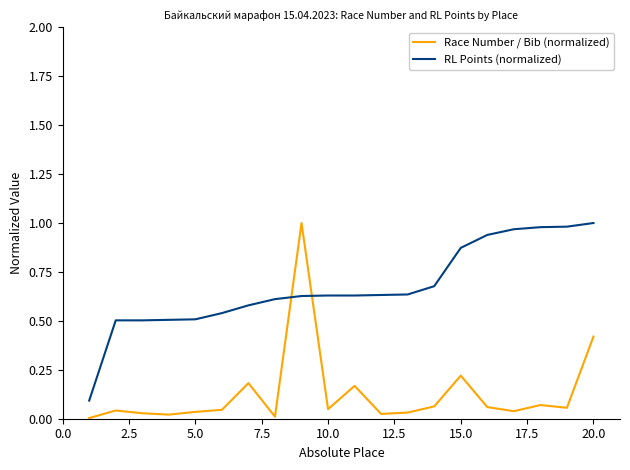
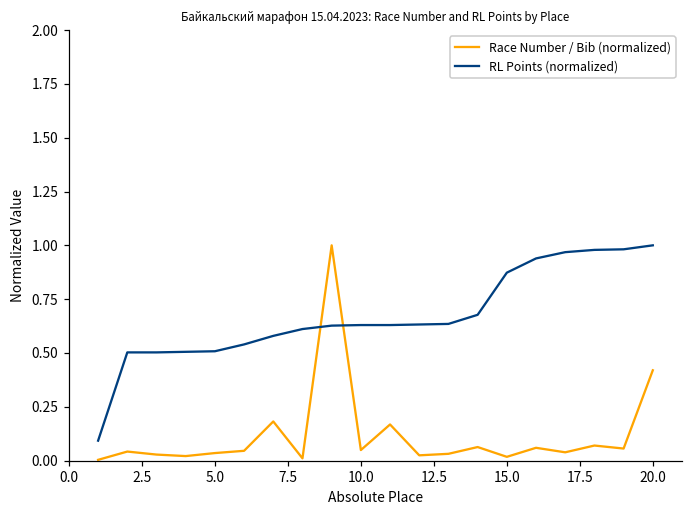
  {
    "Race Number / Bib (normalized)": {
      "5.0": 0.03,
      "10.0": 0.05,
-     "15.0": 0.22,
+     "15.0": 0.02,
      "20.0": 0.42
    },
    "RL Points (normalized)": {
      "5.0": 0.51,
      "10.0": 0.63,
      "15.0": 0.87,
      "20.0": 1.00
    }
  }
